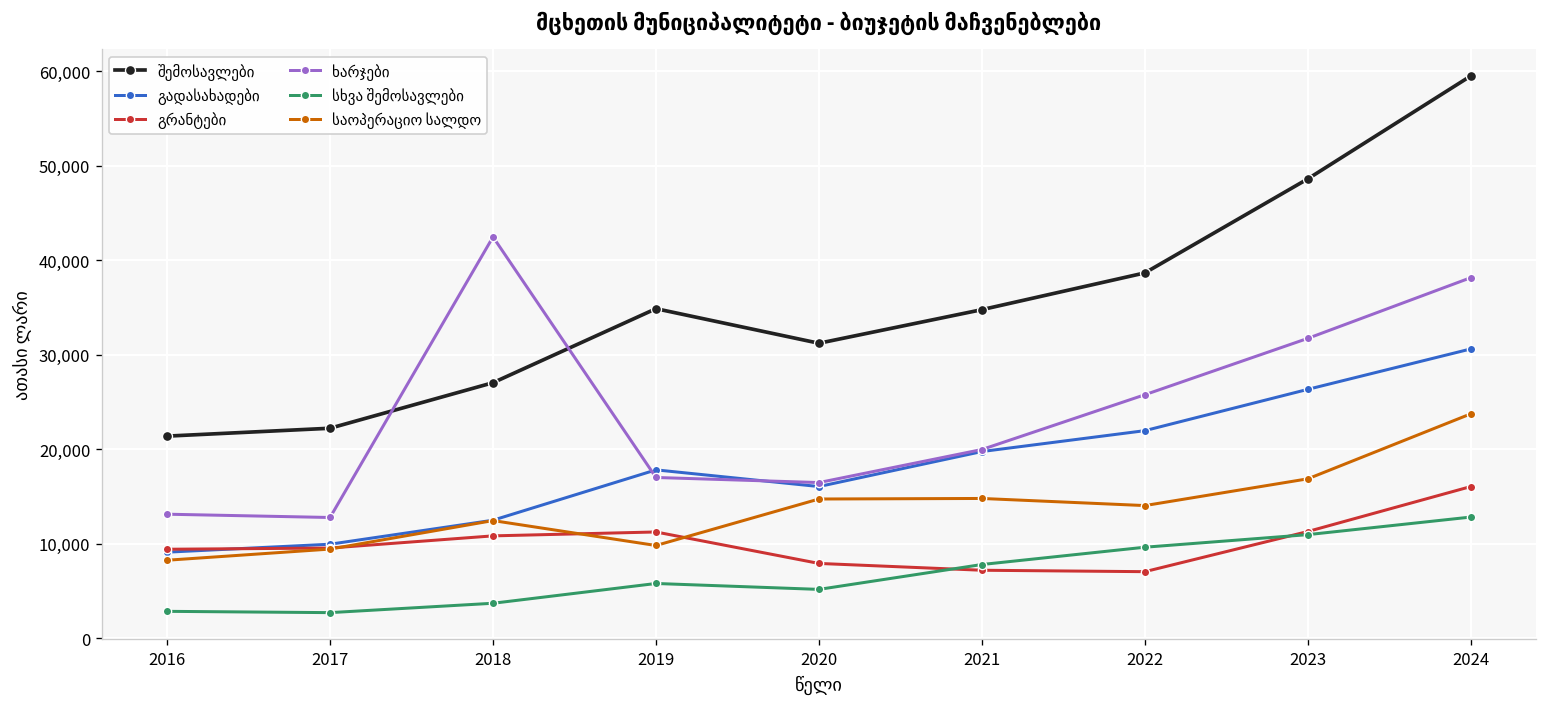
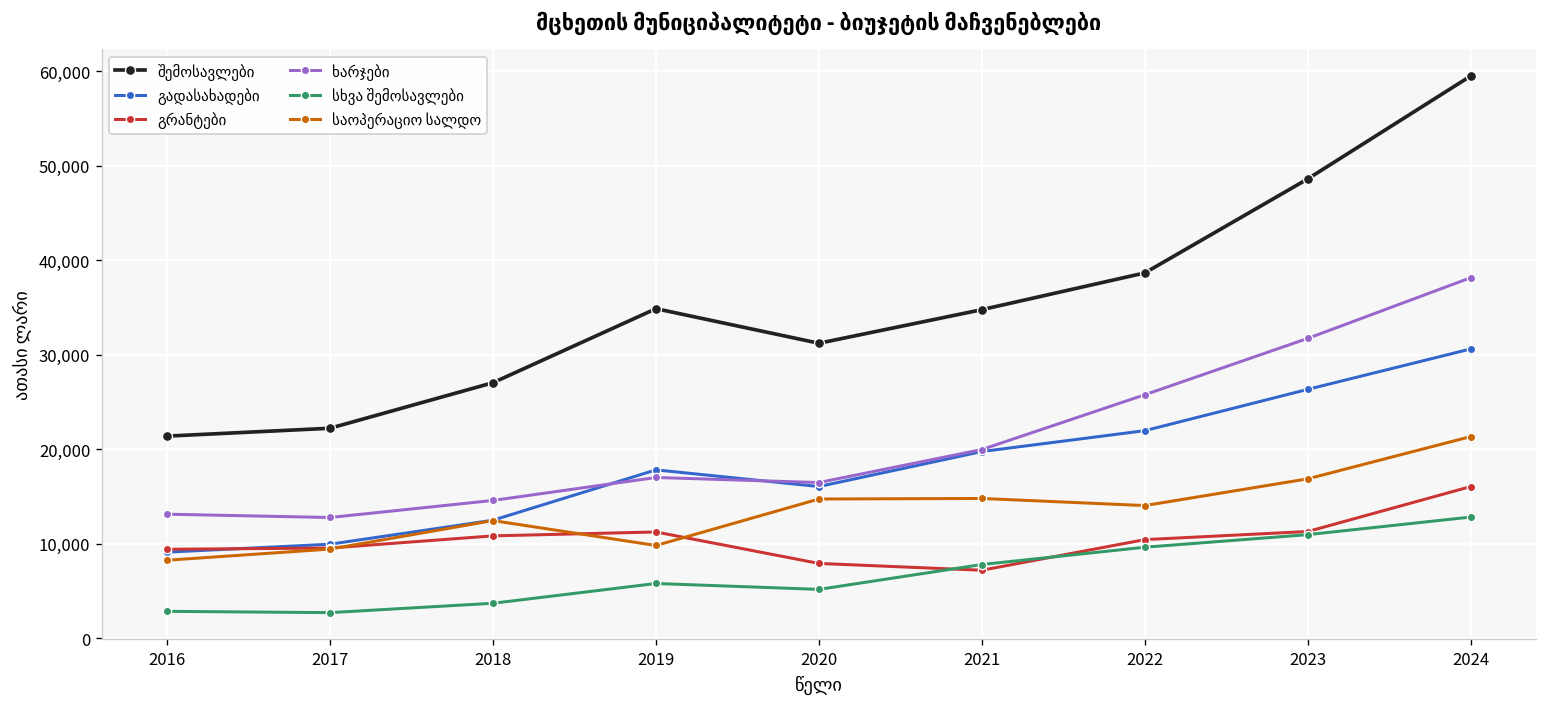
  {
    "შემოსავლები": {
      "2016": "21,000",
      "2017": "22,000",
      "2018": "27,000",
      "2019": "35,000",
      "2020": "31,000",
      "2021": "35,000",
      "2022": "39,000",
      "2023": "49,000",
      "2024": "59,000"
    },
    "გადასახადები": {
      "2017": "10,000",
      "2019": "18,000",
      "2020": "16,000",
      "2022": "22,000",
      "2023": "26,000",
      "2024": "31,000"
    },
    "გრანტები": {
      "2018": "11,000",
      "2019": "11,000",
      "2020": "8,000",
      "2021": "7,000",
-     "2022": "7,000",
+     "2022": "10,000",
      "2023": "11,000",
      "2024": "16,000"
    },
    "ხარჯები": {
      "2016": "13,000",
      "2017": "13,000",
-     "2018": "42,000",
+     "2018": "15,000",
      "2019": "17,000",
      "2020": "16,000",
      "2022": "26,000",
      "2023": "32,000",
      "2024": "38,000"
    },
    "სხვა შემოსავლები": {
      "2016": "3,000",
      "2017": "3,000",
      "2018": "4,000",
      "2019": "6,000",
      "2020": "5,000",
      "2021": "8,000",
      "2022": "10,000",
      "2023": "11,000",
      "2024": "13,000"
    },
    "საოპერაციო სალდო": {
      "2016": "8,000",
      "2019": "10,000",
      "2020": "15,000",
      "2021": "15,000",
      "2022": "14,000",
      "2023": "17,000",
-     "2024": "24,000"
+     "2024": "21,000"
    }
  }
